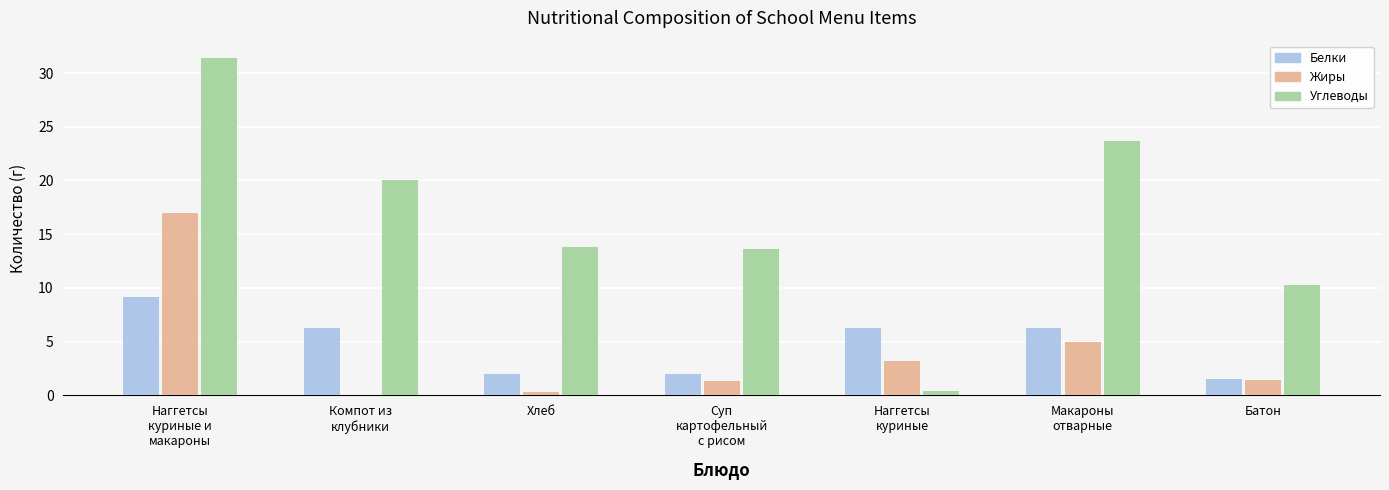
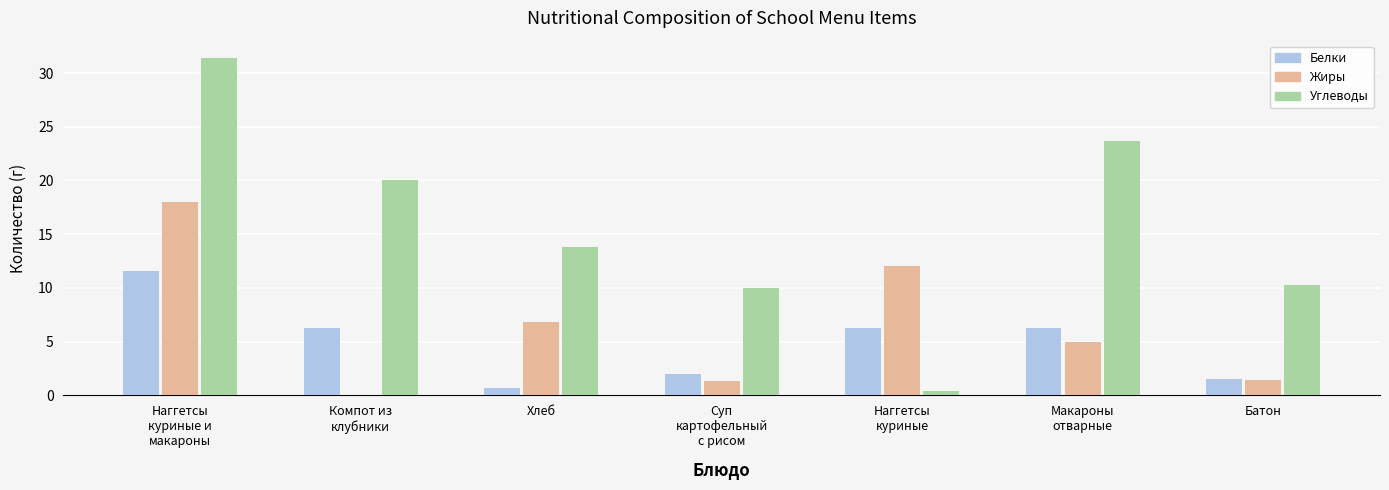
  {
    "Белки": {
-     "Наггетсы куриные и макароны": 9.2,
+     "Наггетсы куриные и макароны": 11.6,
      "Компот из клубники": 6.3,
-     "Хлеб": 2.0,
+     "Хлеб": 0.7,
      "Суп картофельный с рисом": 2.0,
      "Наггетсы куриные": 6.3,
      "Макароны отварные": 6.3,
      "Батон": 1.5
    },
    "Жиры": {
-     "Наггетсы куриные и макароны": 17,
+     "Наггетсы куриные и макароны": 18,
      "Компот из клубники": 0.0,
-     "Хлеб": 0.4,
+     "Хлеб": 6.8,
      "Суп картофельный с рисом": 1.3,
-     "Наггетсы куриные": 3.2,
+     "Наггетсы куриные": 12.0,
      "Макароны отварные": 5.0,
      "Батон": 1.4
    },
    "Углеводы": {
      "Наггетсы куриные и макароны": 31.4,
      "Компот из клубники": 20.0,
      "Хлеб": 13.8,
-     "Суп картофельный с рисом": 13.6,
+     "Суп картофельный с рисом": 10.0,
      "Наггетсы куриные": 0.4,
      "Макароны отварные": 23.7,
      "Батон": 10.3
    }
  }
